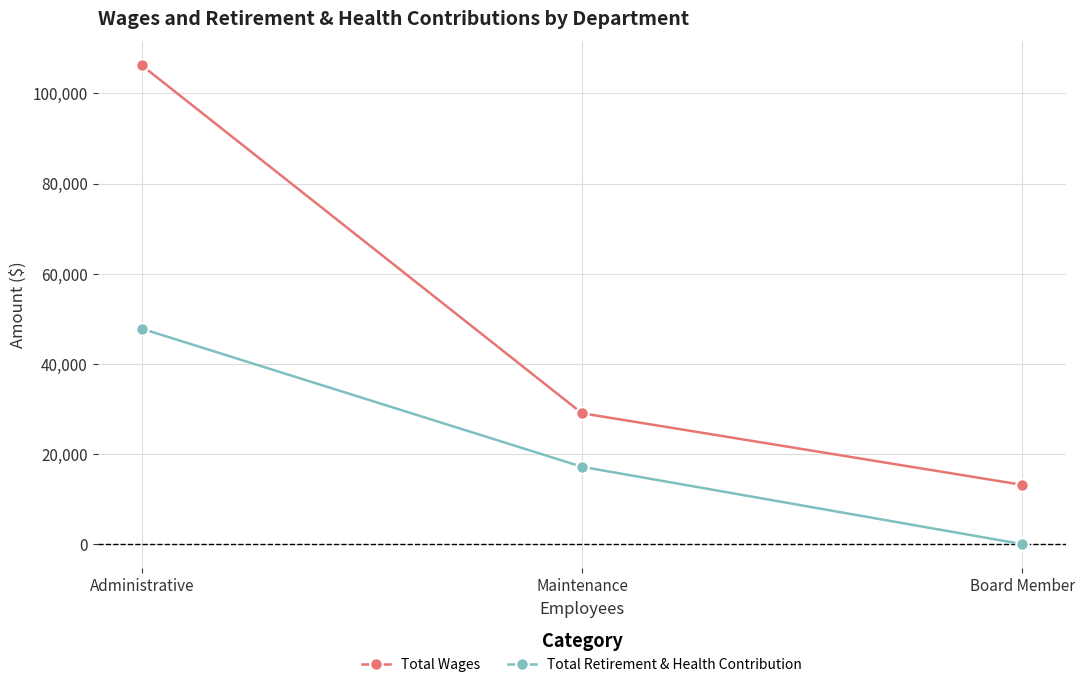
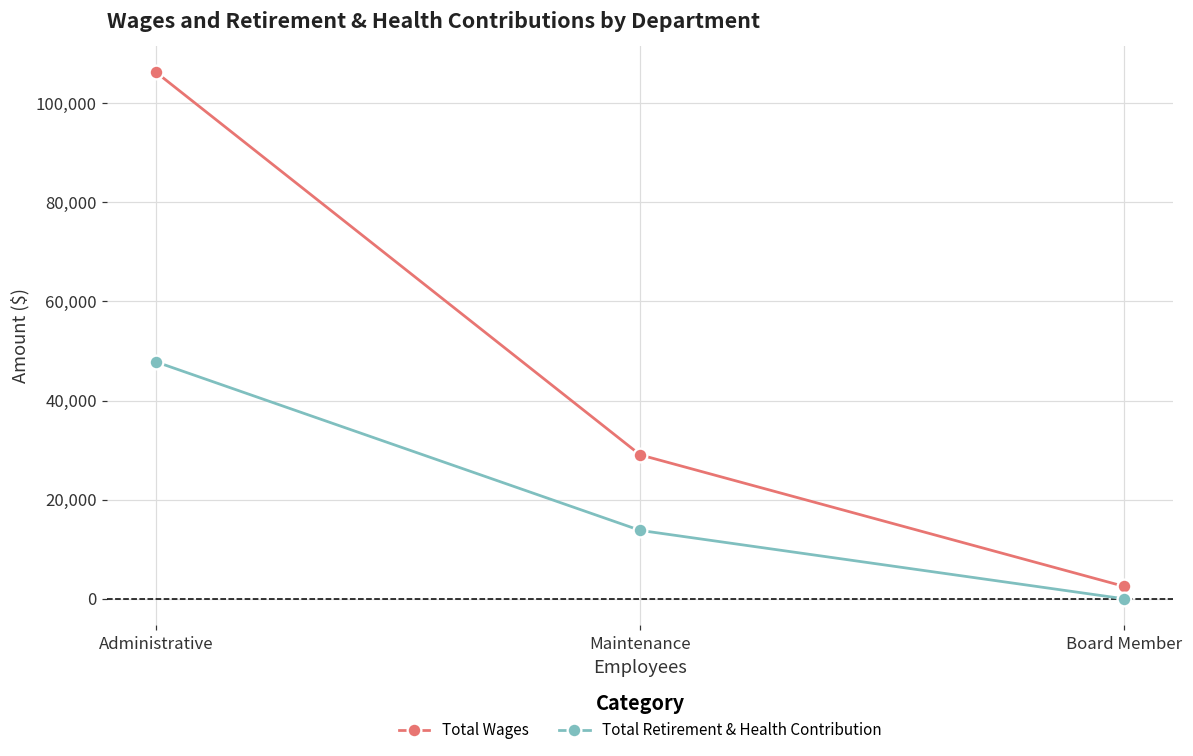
  {
    "Total Wages": {
      "Administrative": "106,000",
      "Maintenance": "29,000",
-     "Board Member": "13,000"
+     "Board Member": "3,000"
    },
    "Total Retirement & Health Contribution": {
      "Administrative": "48,000",
-     "Maintenance": "17,000",
+     "Maintenance": "14,000",
      "Board Member": "0"
    }
  }
